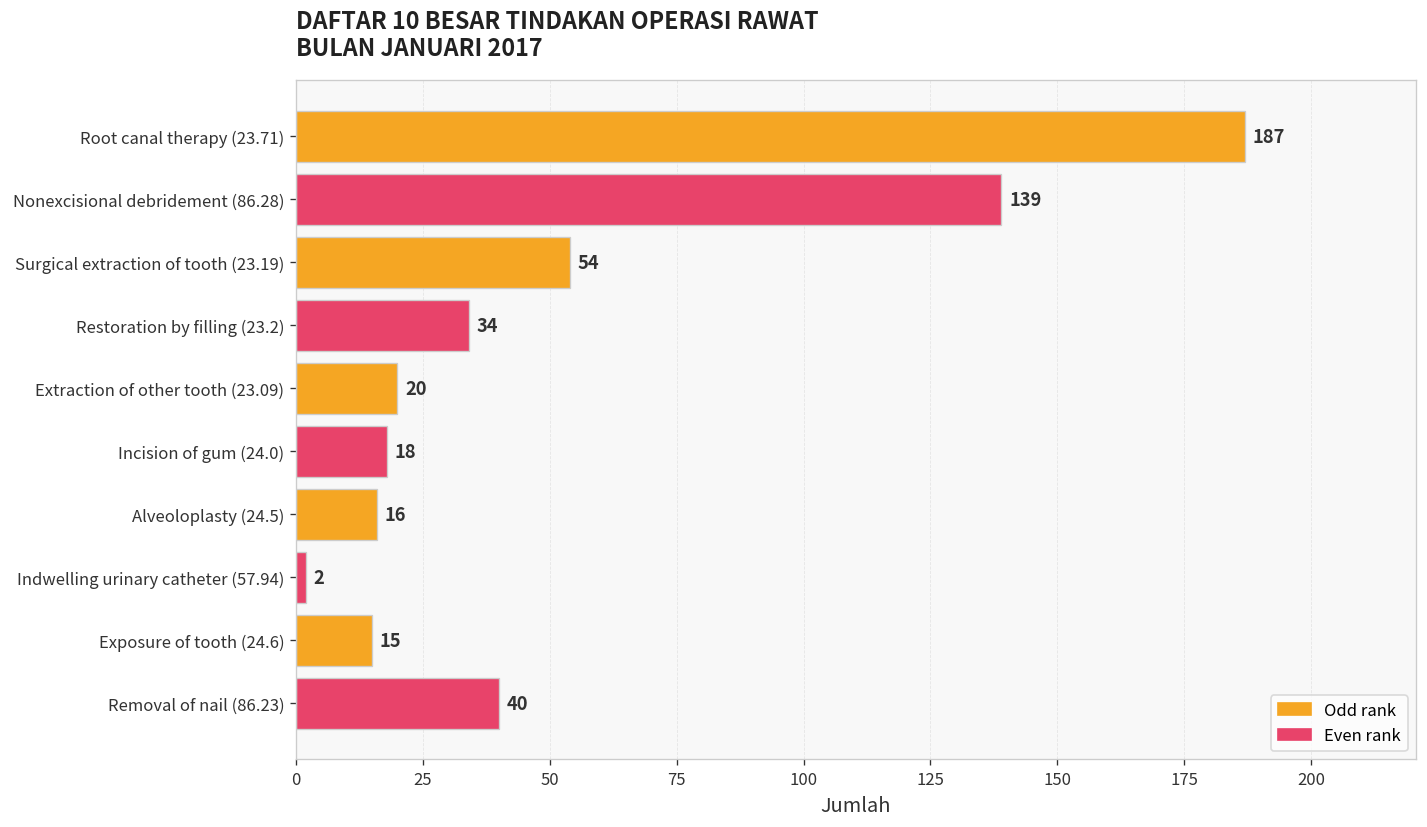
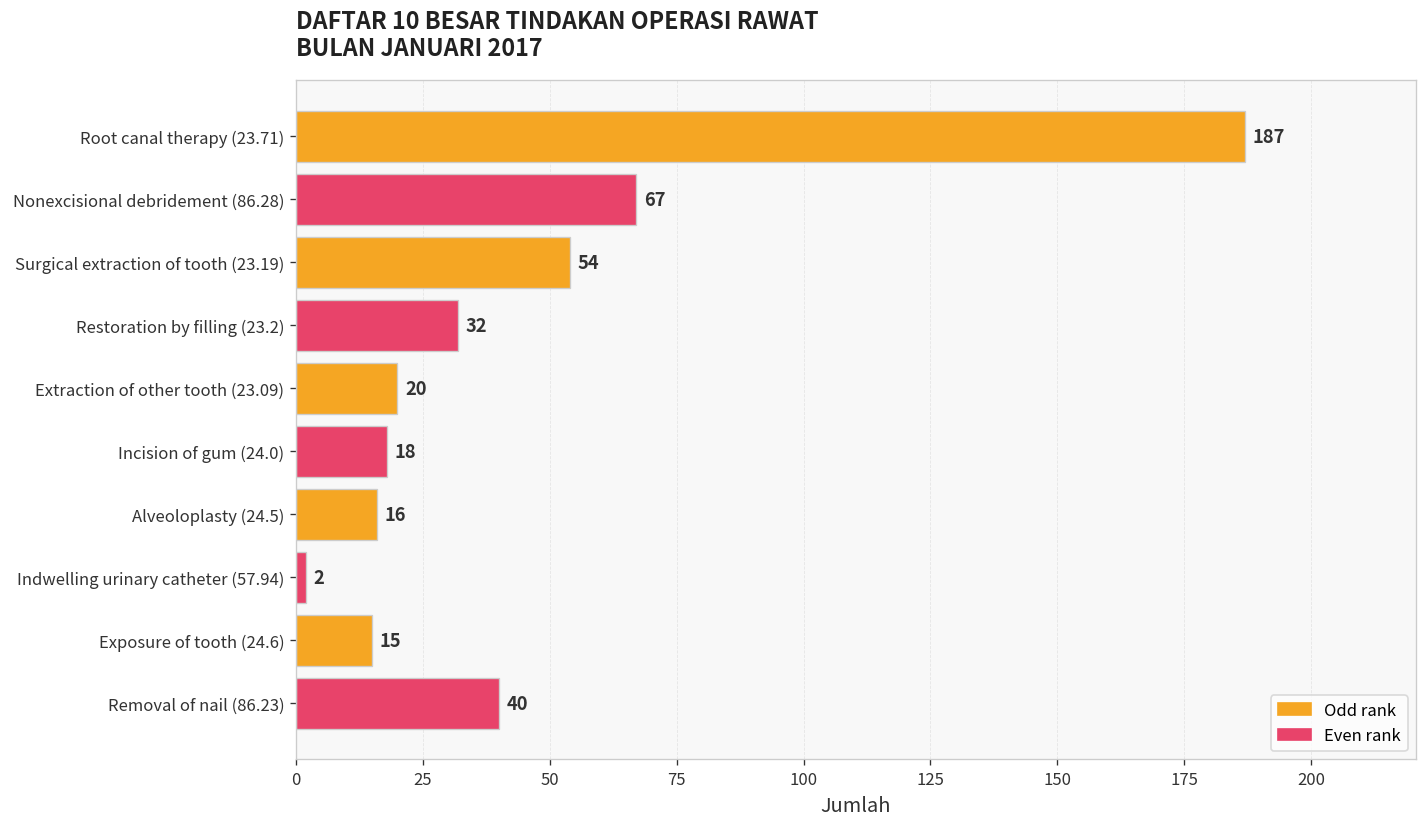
  {
    "Root canal therapy (23.71)": 187,
-   "Nonexcisional debridement (86.28)": 139,
+   "Nonexcisional debridement (86.28)": 67,
    "Surgical extraction of tooth (23.19)": 54,
-   "Restoration by filling (23.2)": 34,
+   "Restoration by filling (23.2)": 32,
    "Extraction of other tooth (23.09)": 20,
    "Incision of gum (24.0)": 18,
    "Alveoloplasty (24.5)": 16,
    "Indwelling urinary catheter (57.94)": 2,
    "Exposure of tooth (24.6)": 15,
    "Removal of nail (86.23)": 40
  }
